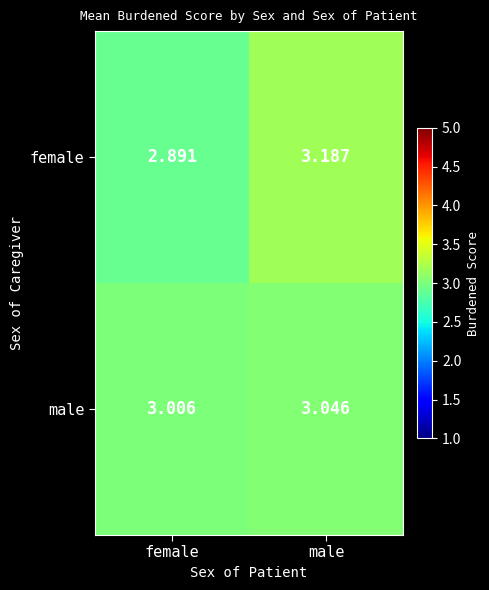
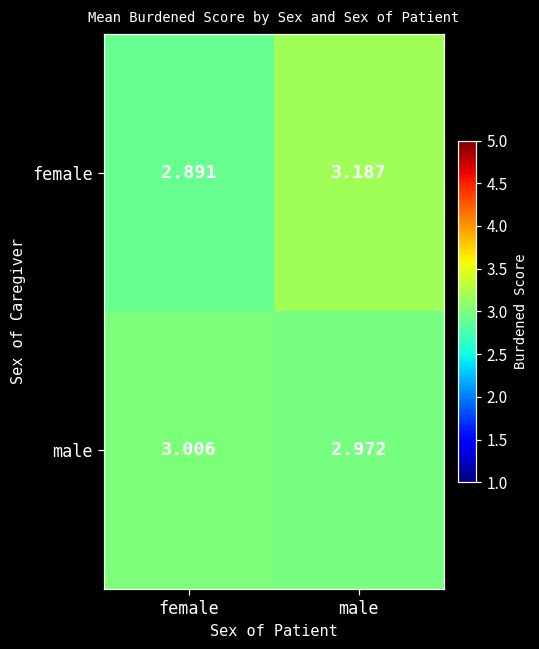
  {
    "female": {
      "female": 2.891,
      "male": 3.187
    },
    "male": {
      "female": 3.006,
-     "male": 3.046
+     "male": 2.972
    }
  }
